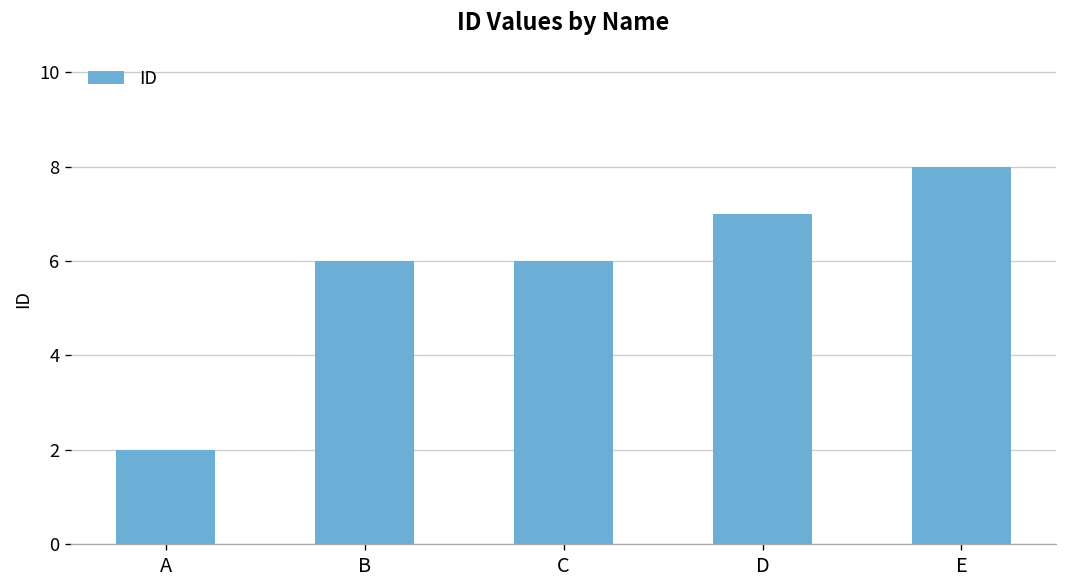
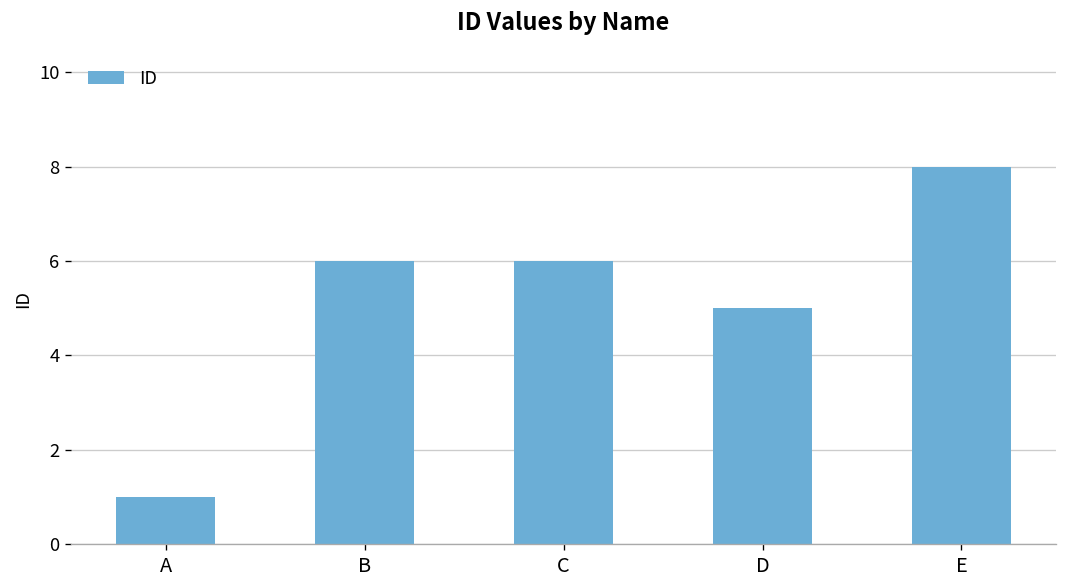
  {
-   "A": 2,
+   "A": 1,
    "B": 6,
    "C": 6,
-   "D": 7,
+   "D": 5,
    "E": 8
  }
